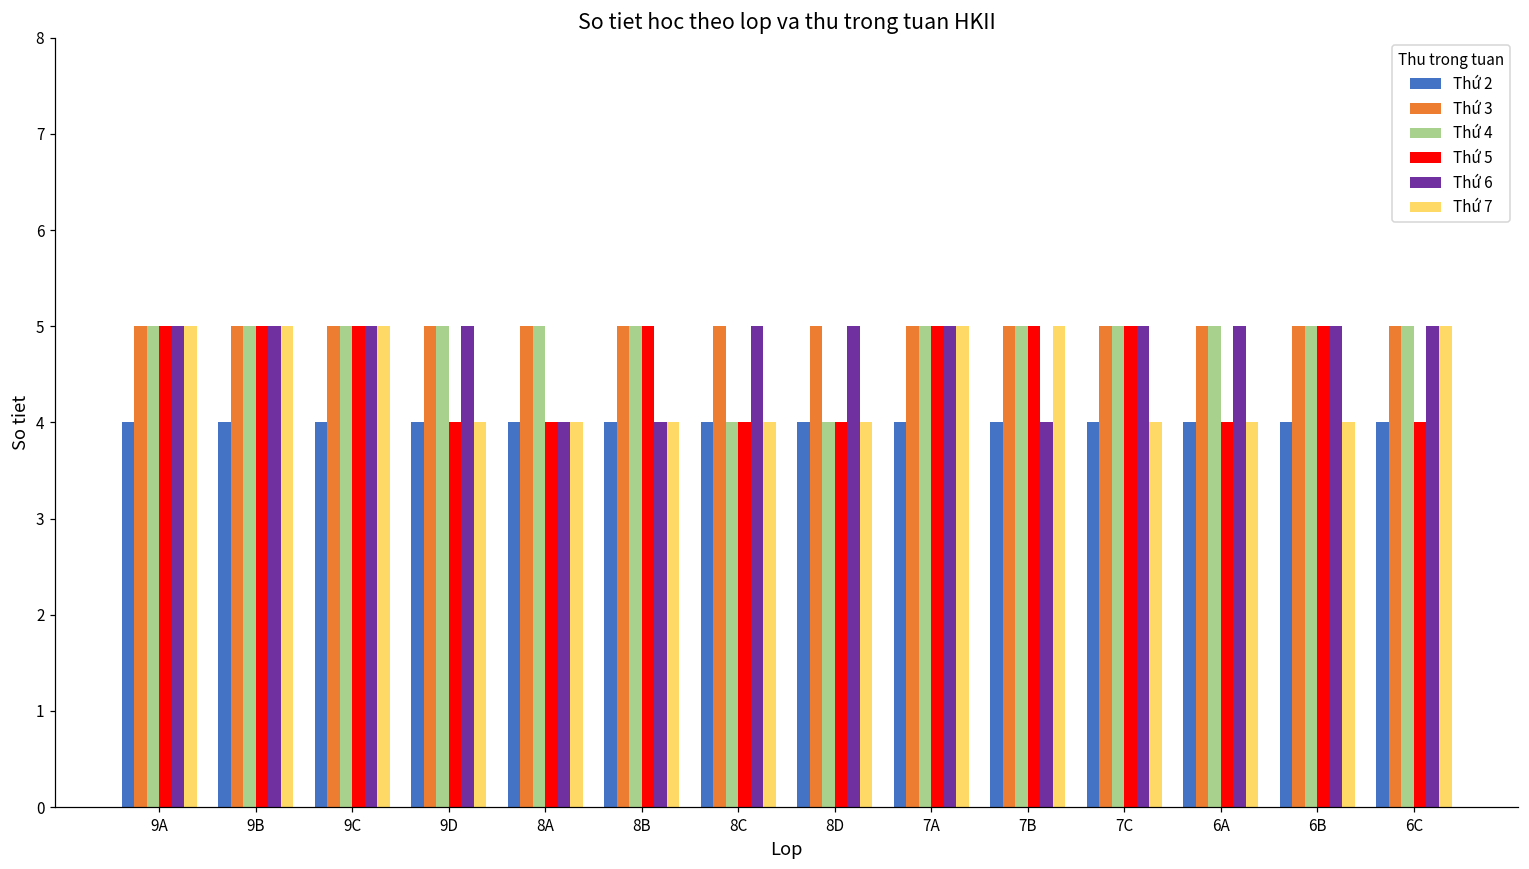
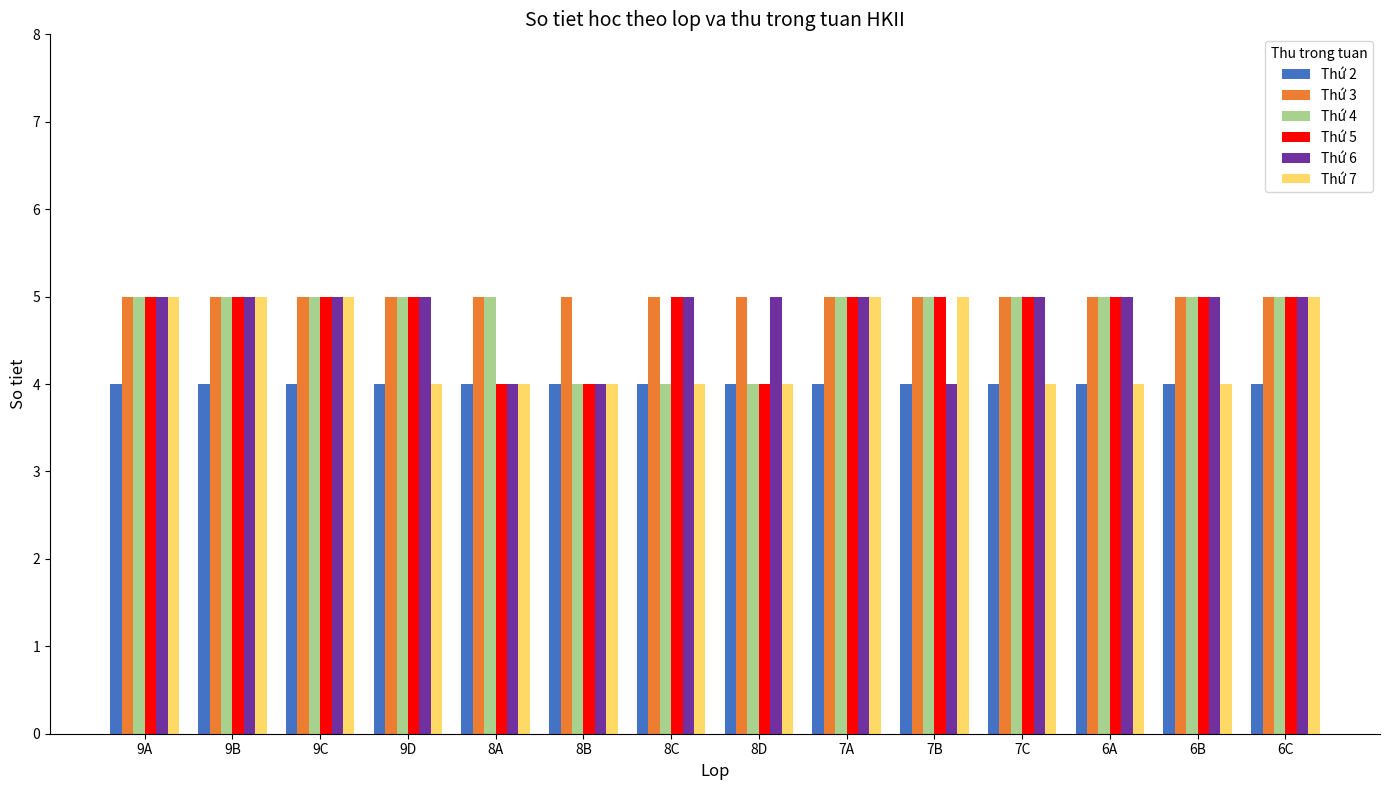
  {
    "Thứ 2": {
      "9A": 4,
      "9B": 4,
      "9C": 4,
      "9D": 4,
      "8A": 4,
      "8B": 4,
      "8C": 4,
      "8D": 4,
      "7A": 4,
      "7B": 4,
      "7C": 4,
      "6A": 4,
      "6B": 4,
      "6C": 4
    },
    "Thứ 3": {
      "9A": 5,
      "9B": 5,
      "9C": 5,
      "9D": 5,
      "8A": 5,
      "8B": 5,
      "8C": 5,
      "8D": 5,
      "7A": 5,
      "7B": 5,
      "7C": 5,
      "6A": 5,
      "6B": 5,
      "6C": 5
    },
    "Thứ 4": {
      "9A": 5,
      "9B": 5,
      "9C": 5,
      "9D": 5,
      "8A": 5,
-     "8B": 5,
+     "8B": 4,
      "8C": 4,
      "8D": 4,
      "7A": 5,
      "7B": 5,
      "7C": 5,
      "6A": 5,
      "6B": 5,
      "6C": 5
    },
    "Thứ 5": {
      "9A": 5,
      "9B": 5,
      "9C": 5,
-     "9D": 4,
+     "9D": 5,
      "8A": 4,
-     "8B": 5,
-     "8C": 4,
+     "8B": 4,
+     "8C": 5,
      "8D": 4,
      "7A": 5,
      "7B": 5,
      "7C": 5,
-     "6A": 4,
+     "6A": 5,
      "6B": 5,
-     "6C": 4
+     "6C": 5
    },
    "Thứ 6": {
      "9A": 5,
      "9B": 5,
      "9C": 5,
      "9D": 5,
      "8A": 4,
      "8B": 4,
      "8C": 5,
      "8D": 5,
      "7A": 5,
      "7B": 4,
      "7C": 5,
      "6A": 5,
      "6B": 5,
      "6C": 5
    },
    "Thứ 7": {
      "9A": 5,
      "9B": 5,
      "9C": 5,
      "9D": 4,
      "8A": 4,
      "8B": 4,
      "8C": 4,
      "8D": 4,
      "7A": 5,
      "7B": 5,
      "7C": 4,
      "6A": 4,
      "6B": 4,
      "6C": 5
    }
  }
